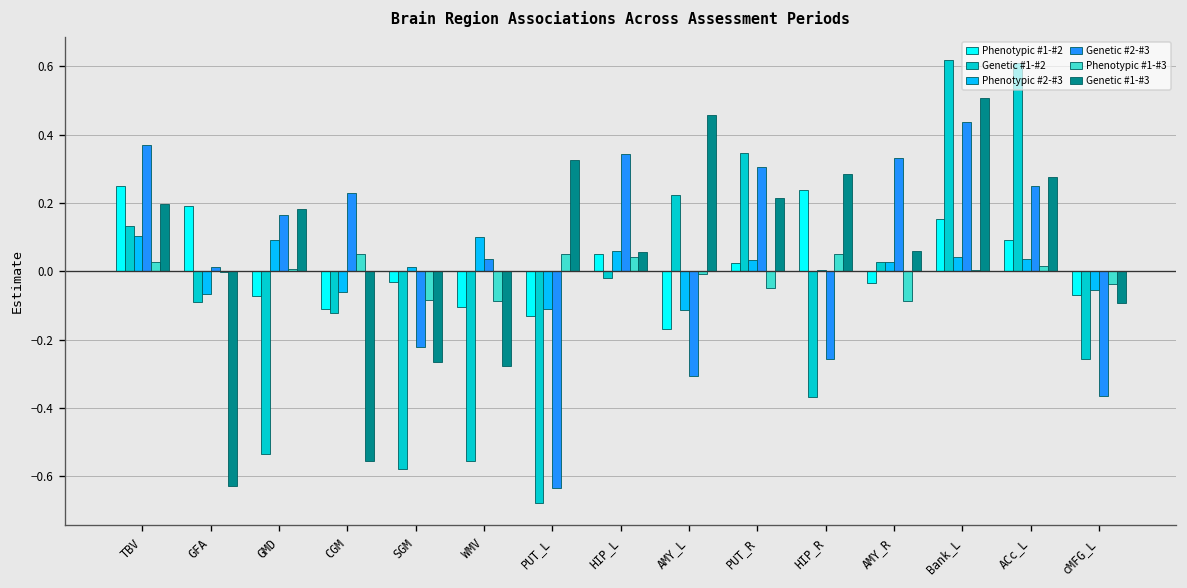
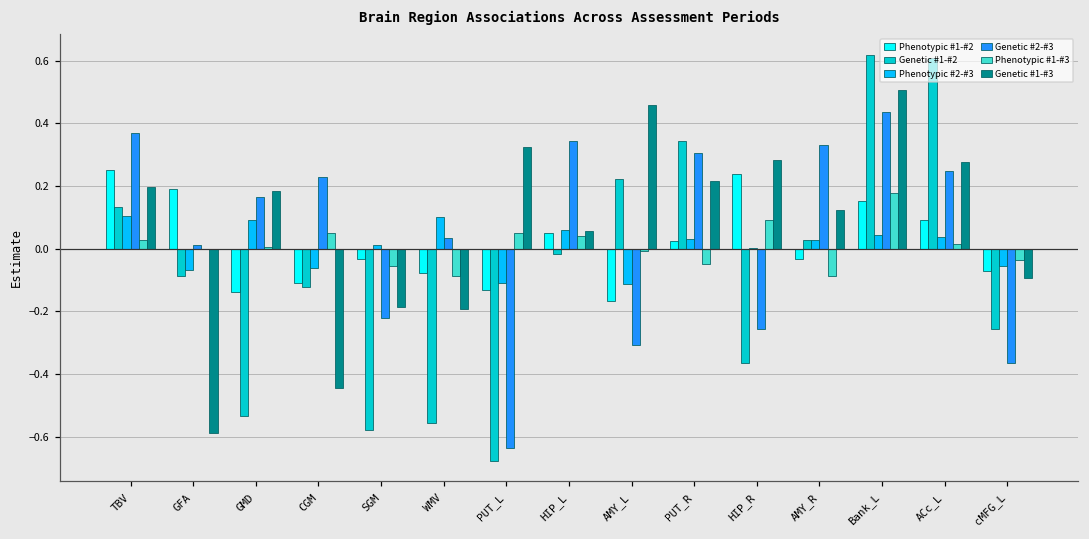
  {
    "Phenotypic #1-#2": {
      "TBV": 0.25,
      "GFA": 0.19,
-     "GMD": -0.07,
+     "GMD": -0.14,
      "CGM": -0.11,
      "SGM": -0.03,
-     "WMV": -0.11,
+     "WMV": -0.08,
      "PUT_L": -0.13,
      "HIP_L": 0.05,
      "AMY_L": -0.17,
      "PUT_R": 0.02,
      "HIP_R": 0.24,
      "AMY_R": -0.03,
      "Bank_L": 0.15,
      "ACc_L": 0.09,
      "cMFG_L": -0.07
    },
    "Phenotypic #1-#3": {
      "TBV": 0.03,
      "CGM": 0.05,
-     "SGM": -0.08,
+     "SGM": -0.05,
      "WMV": -0.09,
      "PUT_L": 0.05,
      "HIP_L": 0.04,
      "PUT_R": -0.05,
-     "HIP_R": 0.05,
+     "HIP_R": 0.09,
      "AMY_R": -0.09,
-     "Bank_L": 0.00,
+     "Bank_L": 0.18,
      "ACc_L": 0.02,
      "cMFG_L": -0.04
    },
    "Genetic #1-#3": {
      "TBV": 0.20,
-     "GFA": -0.63,
+     "GFA": -0.59,
      "GMD": 0.18,
-     "CGM": -0.56,
-     "SGM": -0.26,
-     "WMV": -0.28,
+     "CGM": -0.45,
+     "SGM": -0.19,
+     "WMV": -0.19,
      "PUT_L": 0.33,
      "HIP_L": 0.06,
      "AMY_L": 0.46,
      "PUT_R": 0.22,
      "HIP_R": 0.28,
-     "AMY_R": 0.06,
+     "AMY_R": 0.12,
      "Bank_L": 0.51,
      "ACc_L": 0.28,
      "cMFG_L": -0.09
    }
  }
